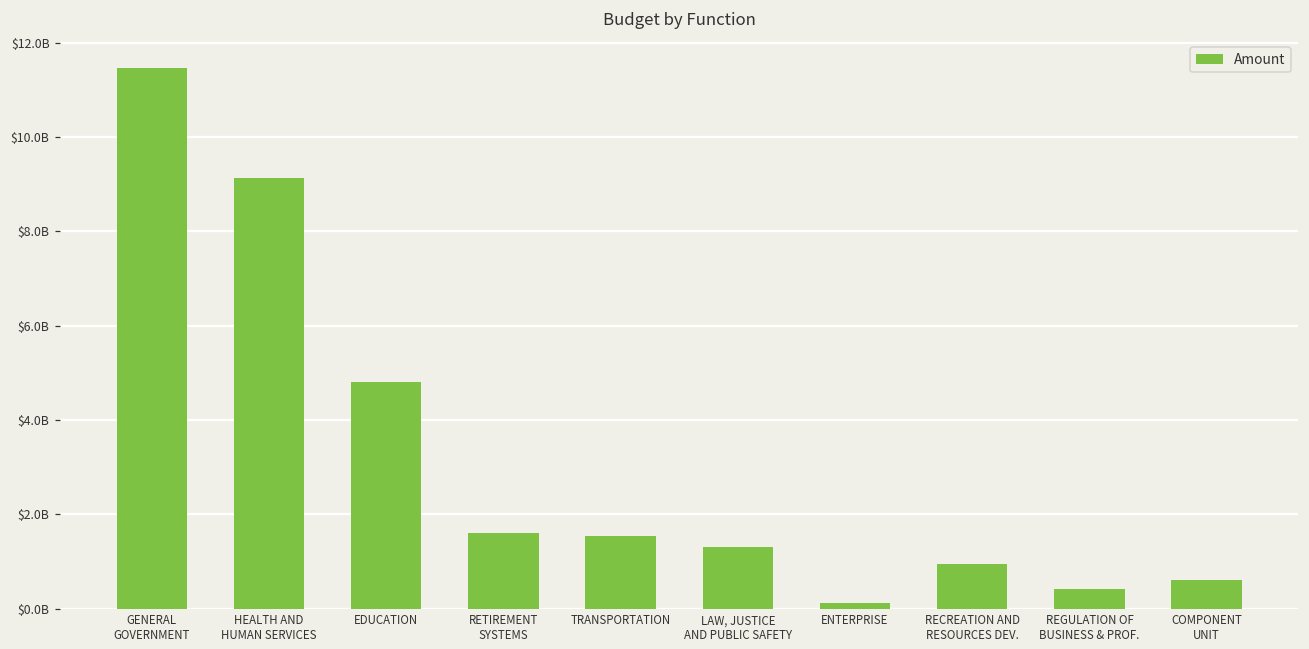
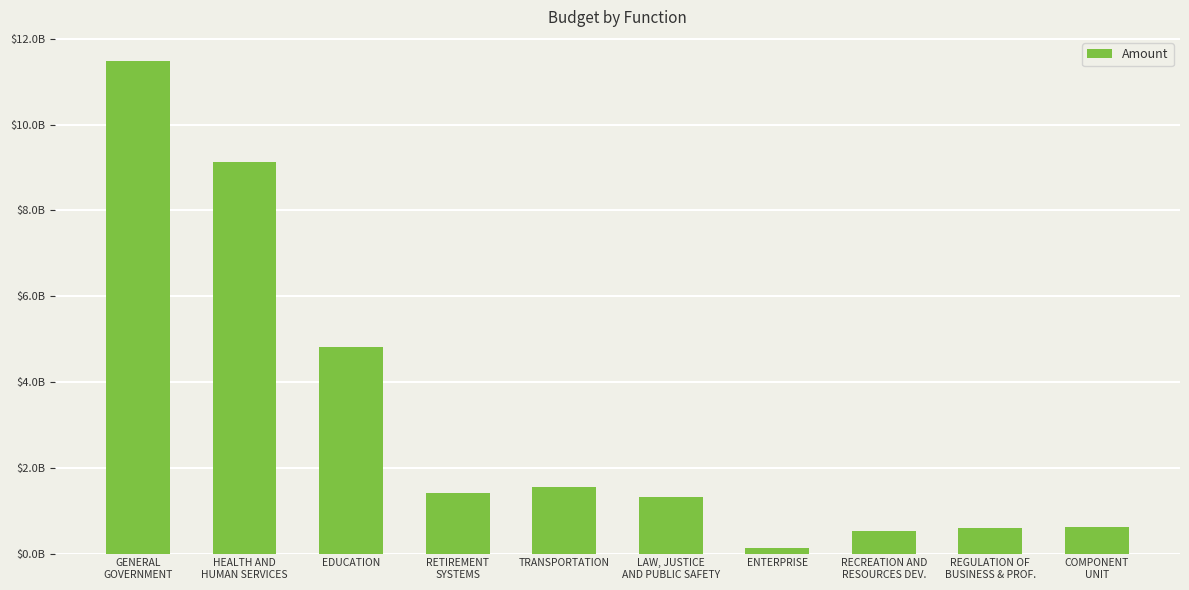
  {
    "GENERAL GOVERNMENT": "$11500000000",
    "HEALTH AND HUMAN SERVICES": "$9100000000",
    "EDUCATION": "$4800000000",
-   "RETIREMENT SYSTEMS": "$1600000000",
+   "RETIREMENT SYSTEMS": "$1400000000",
    "TRANSPORTATION": "$1500000000",
    "LAW, JUSTICE AND PUBLIC SAFETY": "$1300000000",
    "ENTERPRISE": "$100000000",
-   "RECREATION AND RESOURCES DEV.": "$1000000000",
-   "REGULATION OF BUSINESS & PROF.": "$400000000",
+   "RECREATION AND RESOURCES DEV.": "$500000000",
+   "REGULATION OF BUSINESS & PROF.": "$600000000",
    "COMPONENT UNIT": "$600000000"
  }
